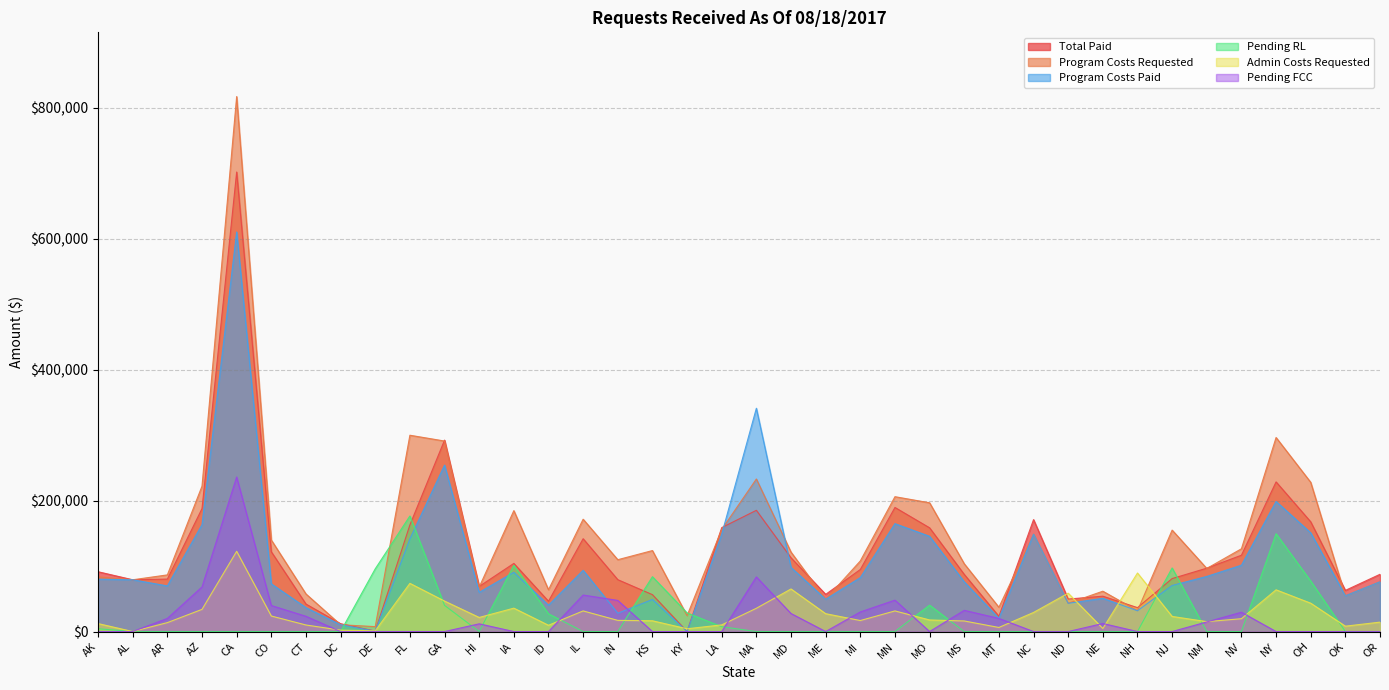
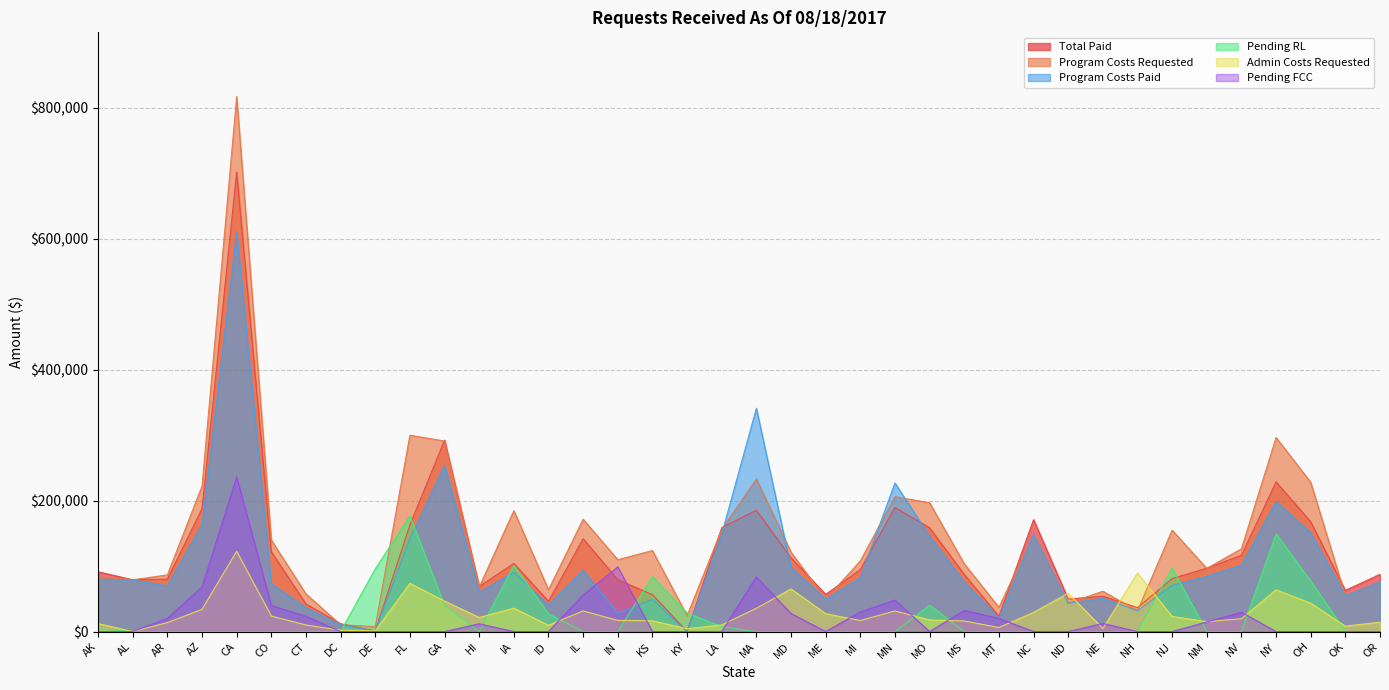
  {
    "Program Costs Paid": {
      "AR": "$70,000",
      "AZ": "$160,000",
      "CA": "$610,000",
      "CO": "$70,000",
      "CT": "$40,000",
      "FL": "$140,000",
      "GA": "$250,000",
      "HI": "$60,000",
      "IA": "$90,000",
      "ID": "$40,000",
      "IL": "$90,000",
      "IN": "$30,000",
      "KS": "$50,000",
      "LA": "$150,000",
      "MA": "$340,000",
      "MD": "$100,000",
      "MI": "$80,000",
-     "MN": "$160,000",
+     "MN": "$230,000",
      "MO": "$150,000",
      "MS": "$80,000",
      "NJ": "$70,000",
      "NM": "$80,000",
      "NV": "$100,000",
      "NY": "$200,000",
      "OH": "$150,000"
    },
    "Pending RL": {
      "AK": "$0",
      "AR": "$0",
      "AZ": "$0",
      "CA": "$0",
      "CO": "$0",
      "CT": "$0",
      "DE": "$100,000",
      "FL": "$180,000",
      "GA": "$40,000",
      "HI": "$0",
      "ID": "$30,000",
      "IL": "$0",
      "IN": "$0",
      "KS": "$80,000",
      "KY": "$30,000",
      "MA": "$0",
      "MD": "$0",
      "MI": "$0",
      "MN": "$0",
      "MO": "$40,000",
      "MS": "$0",
      "MT": "$0",
      "NE": "$0",
      "NJ": "$100,000",
      "NM": "$0",
      "NV": "$0",
      "NY": "$150,000",
      "OH": "$80,000"
    },
    "Admin Costs Requested": {
      "AK": "$10,000",
      "AR": "$10,000",
      "AZ": "$30,000",
      "CA": "$120,000",
      "CO": "$20,000",
      "CT": "$10,000",
      "FL": "$70,000",
      "GA": "$50,000",
      "HI": "$20,000",
      "IA": "$40,000",
      "ID": "$10,000",
      "IL": "$30,000",
      "IN": "$20,000",
      "KS": "$20,000",
      "KY": "$0",
      "MA": "$40,000",
      "MD": "$70,000",
      "ME": "$30,000",
      "MI": "$20,000",
      "MN": "$30,000",
      "MO": "$20,000",
      "MS": "$20,000",
      "MT": "$10,000",
      "NC": "$30,000",
      "ND": "$60,000",
      "NE": "$0",
      "NH": "$90,000",
      "NJ": "$20,000",
      "NV": "$20,000",
      "NY": "$60,000",
      "OH": "$40,000",
      "OK": "$10,000",
      "OR": "$10,000"
    },
    "Pending FCC": {
      "AK": "$0",
      "AR": "$20,000",
      "AZ": "$70,000",
      "CA": "$240,000",
      "CO": "$40,000",
      "CT": "$20,000",
      "FL": "$0",
      "GA": "$0",
      "HI": "$10,000",
      "IA": "$0",
      "ID": "$0",
      "IL": "$60,000",
-     "IN": "$50,000",
+     "IN": "$100,000",
      "KS": "$0",
      "LA": "$0",
      "MA": "$80,000",
      "MD": "$30,000",
      "MI": "$30,000",
      "MN": "$50,000",
      "MO": "$0",
      "MS": "$30,000",
      "NE": "$10,000",
      "NJ": "$0",
      "NV": "$30,000",
      "NY": "$0",
      "OH": "$0"
    }
  }
